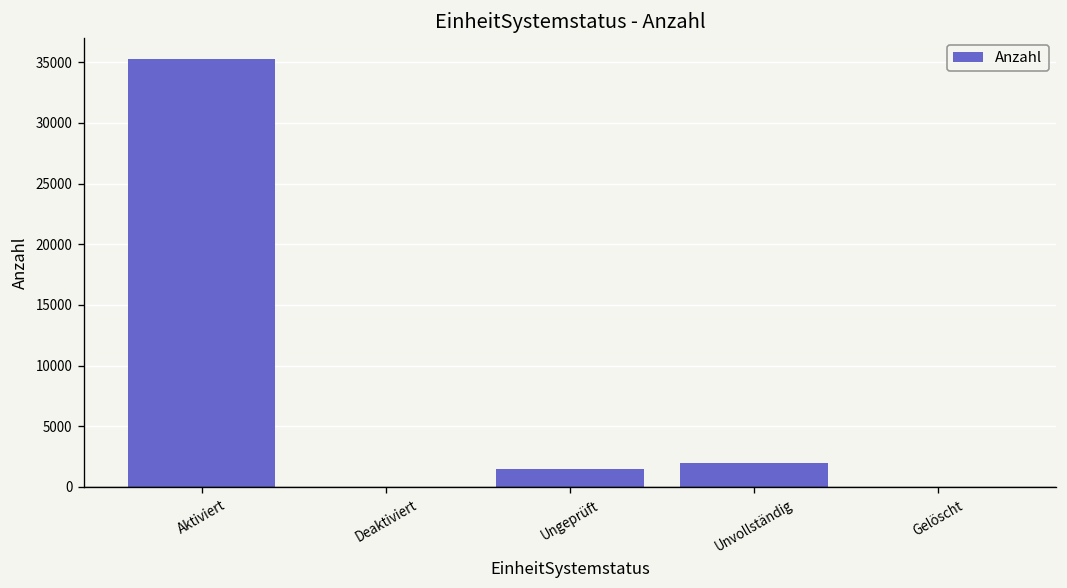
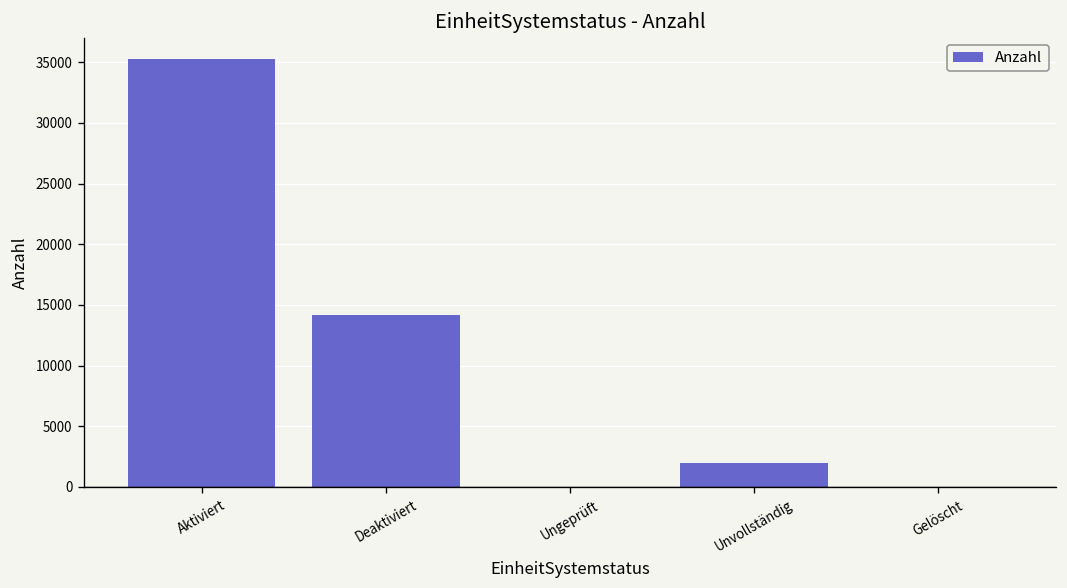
  {
    "Aktiviert": 35300,
-   "Deaktiviert": 0,
-   "Ungeprüft": 1500,
+   "Deaktiviert": 14200,
+   "Ungeprüft": 0,
    "Unvollständig": 2000,
    "Gelöscht": 0
  }
